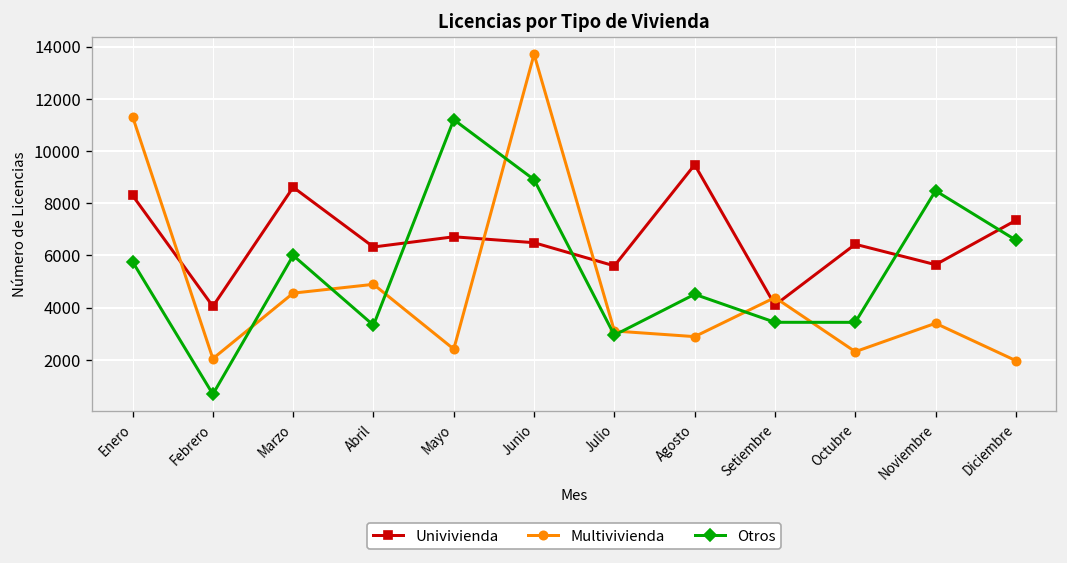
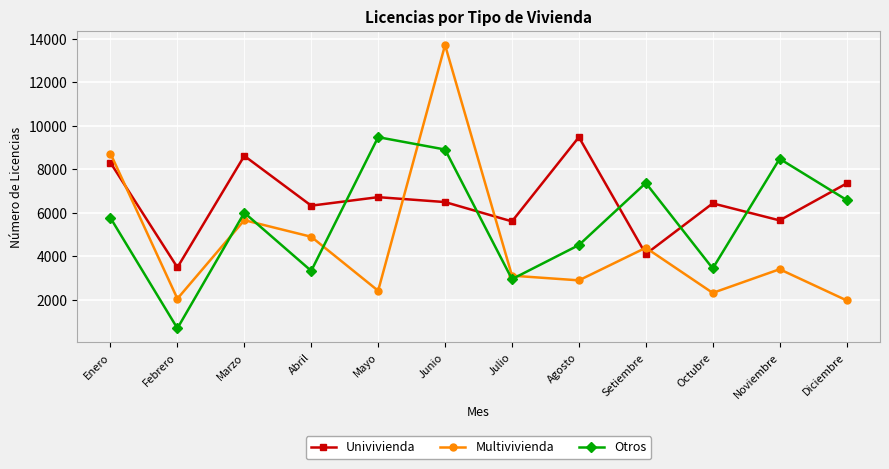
  {
    "Univivienda": {
      "Enero": 8300,
-     "Febrero": 4000,
+     "Febrero": 3500,
      "Marzo": 8600,
      "Abril": 6300,
      "Mayo": 6700,
      "Junio": 6500,
      "Julio": 5600,
      "Agosto": 9500,
      "Setiembre": 4100,
      "Octubre": 6400,
      "Noviembre": 5600,
      "Diciembre": 7300
    },
    "Multivivienda": {
-     "Enero": 11300,
+     "Enero": 8700,
      "Febrero": 2000,
-     "Marzo": 4600,
+     "Marzo": 5700,
      "Abril": 4900,
      "Mayo": 2400,
      "Junio": 13700,
      "Julio": 3100,
      "Agosto": 2900,
      "Setiembre": 4400,
      "Octubre": 2300,
      "Noviembre": 3400,
      "Diciembre": 2000
    },
    "Otros": {
      "Enero": 5800,
      "Febrero": 700,
      "Marzo": 6000,
      "Abril": 3300,
-     "Mayo": 11200,
+     "Mayo": 9500,
      "Junio": 8900,
      "Julio": 2900,
      "Agosto": 4500,
-     "Setiembre": 3400,
+     "Setiembre": 7400,
      "Octubre": 3400,
      "Noviembre": 8500,
      "Diciembre": 6600
    }
  }
